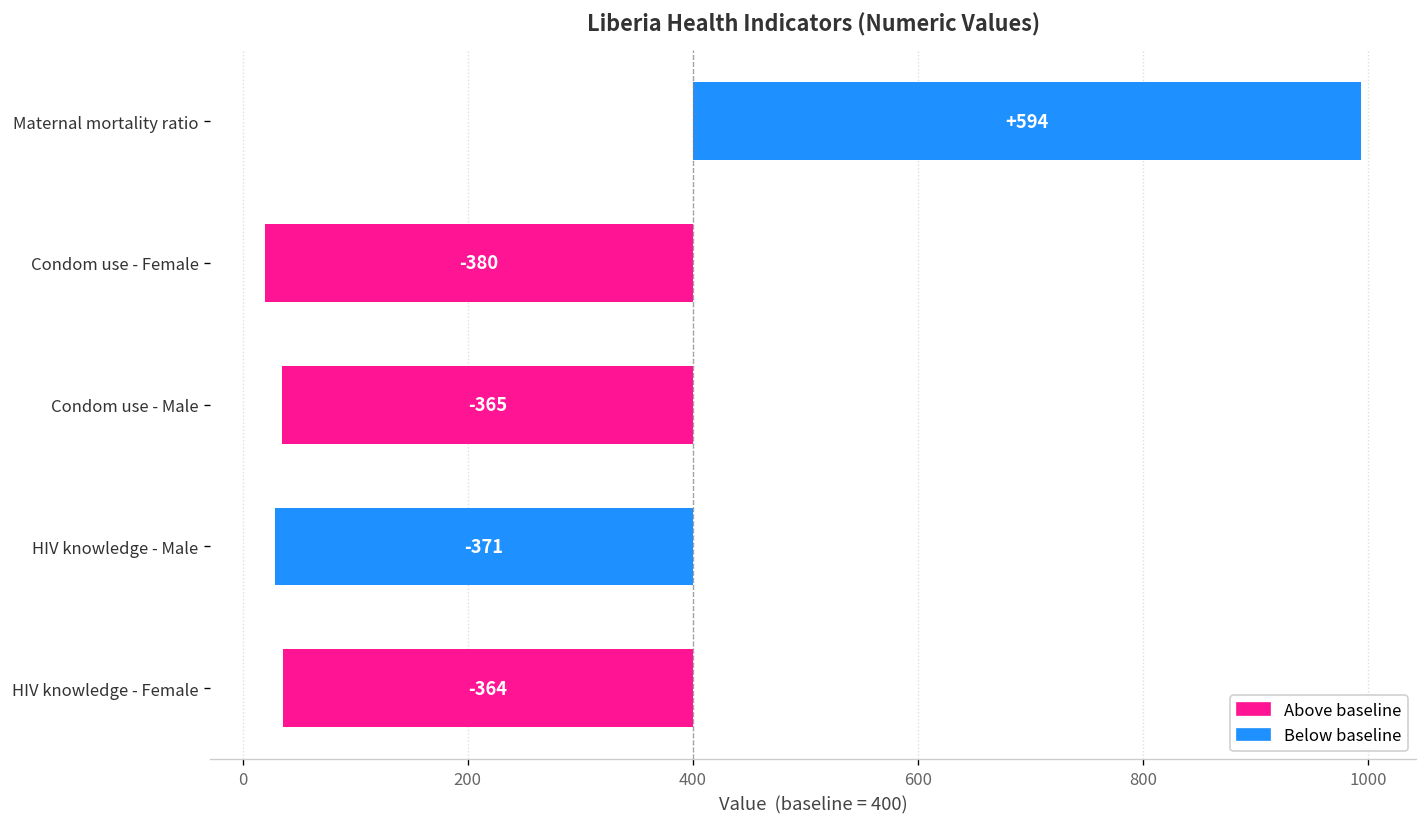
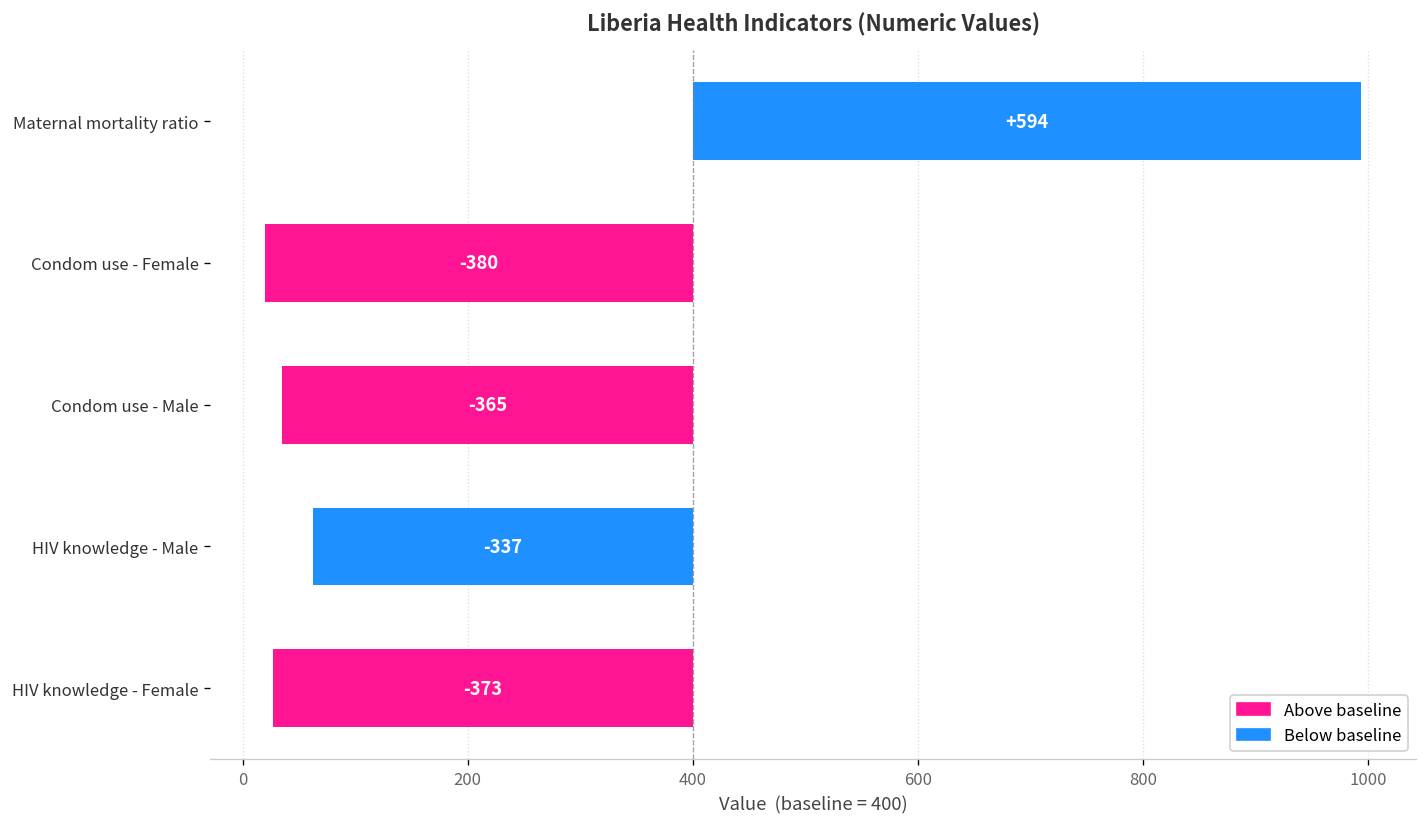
  {
    "Maternal mortality ratio": "+594",
    "Condom use - Female": "-380",
    "Condom use - Male": "-365",
-   "HIV knowledge - Male": "-371",
-   "HIV knowledge - Female": "-364"
+   "HIV knowledge - Male": "-337",
+   "HIV knowledge - Female": "-373"
  }
